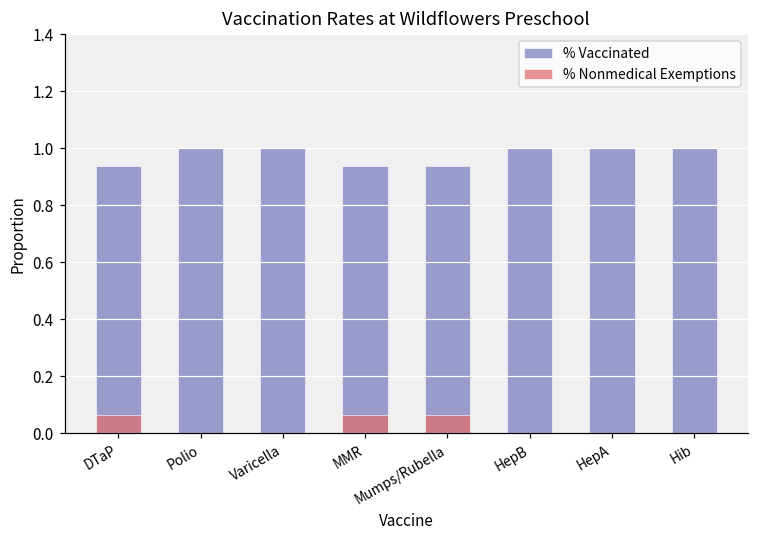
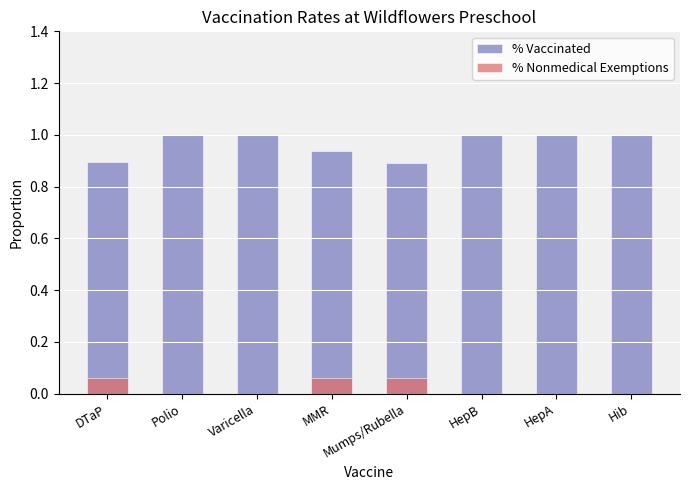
  {
    "% Vaccinated": {
-     "DTaP": 0.94,
+     "DTaP": 0.89,
      "Polio": 1.00,
      "Varicella": 1.00,
      "MMR": 0.94,
-     "Mumps/Rubella": 0.94,
+     "Mumps/Rubella": 0.89,
      "HepB": 1.00,
      "HepA": 1.00,
      "Hib": 1.00
    },
    "% Nonmedical Exemptions": {
      "Polio": 0.00,
      "Varicella": 0.00,
      "HepB": 0.00,
      "HepA": 0.00,
      "Hib": 0.00
    }
  }
